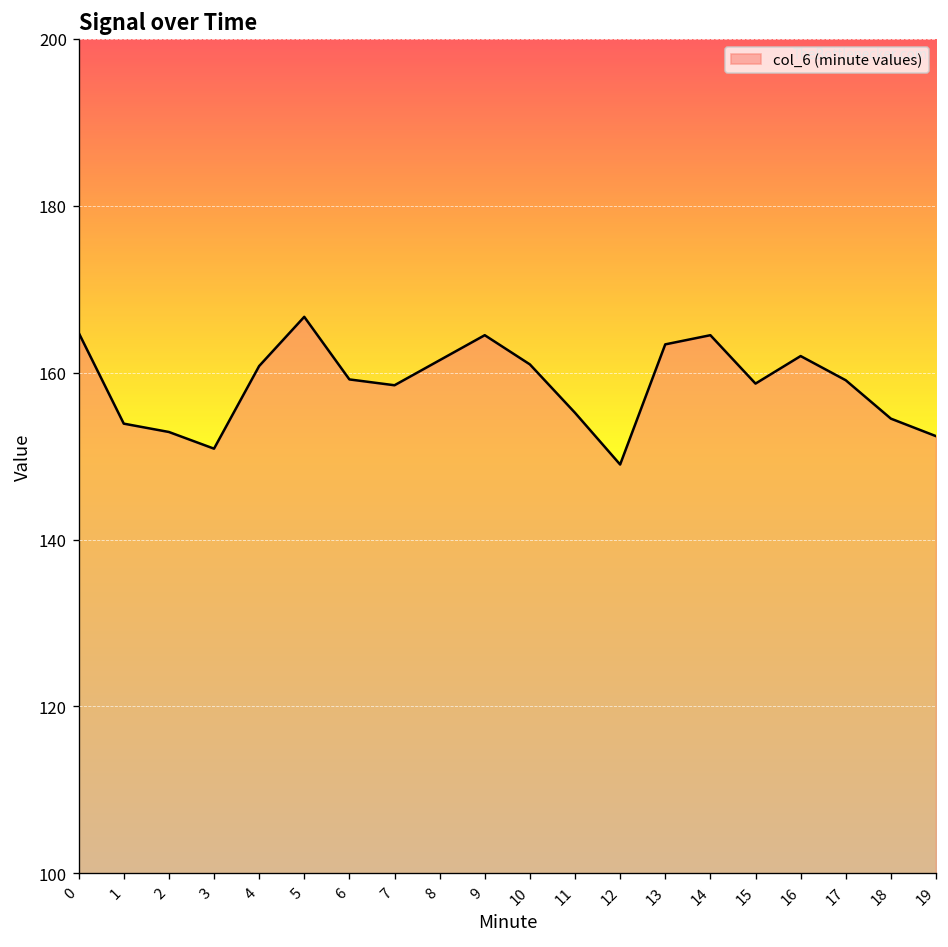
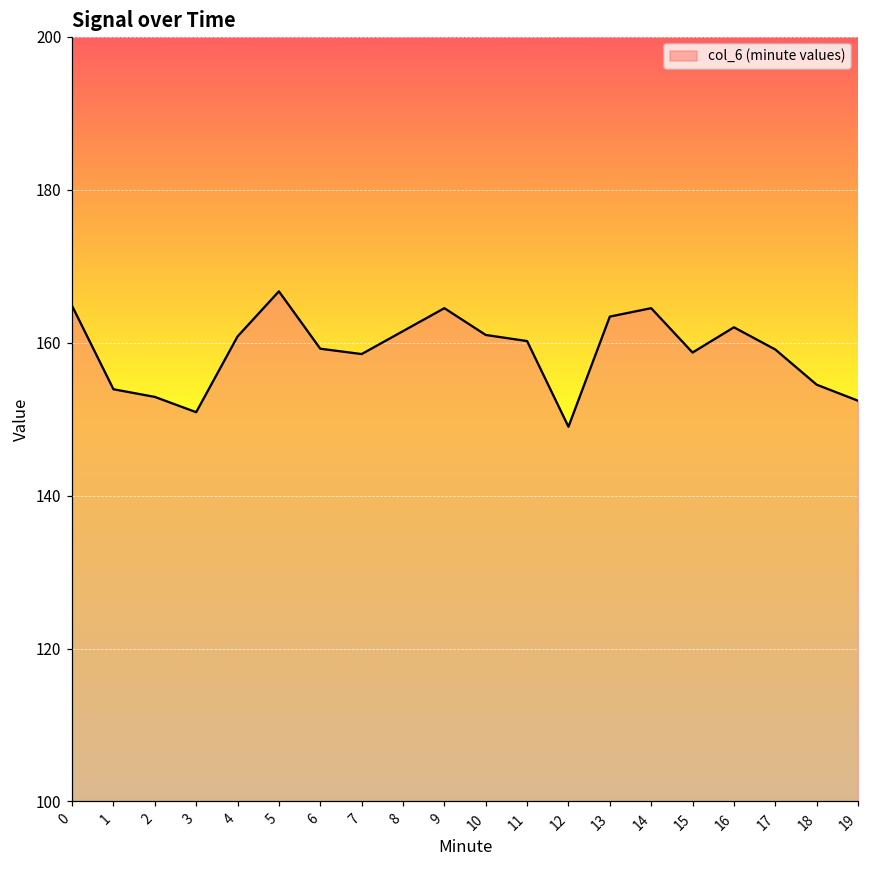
  {
    "0": 165,
    "1": 154,
    "2": 153,
    "3": 151,
    "4": 161,
    "5": 167,
    "6": 159,
    "7": 159,
    "8": 162,
    "9": 165,
    "10": 161,
-   "11": 155,
+   "11": 160,
    "12": 149,
    "13": 163,
    "14": 165,
    "15": 159,
    "16": 162,
    "17": 159,
    "18": 155,
    "19": 152
  }
